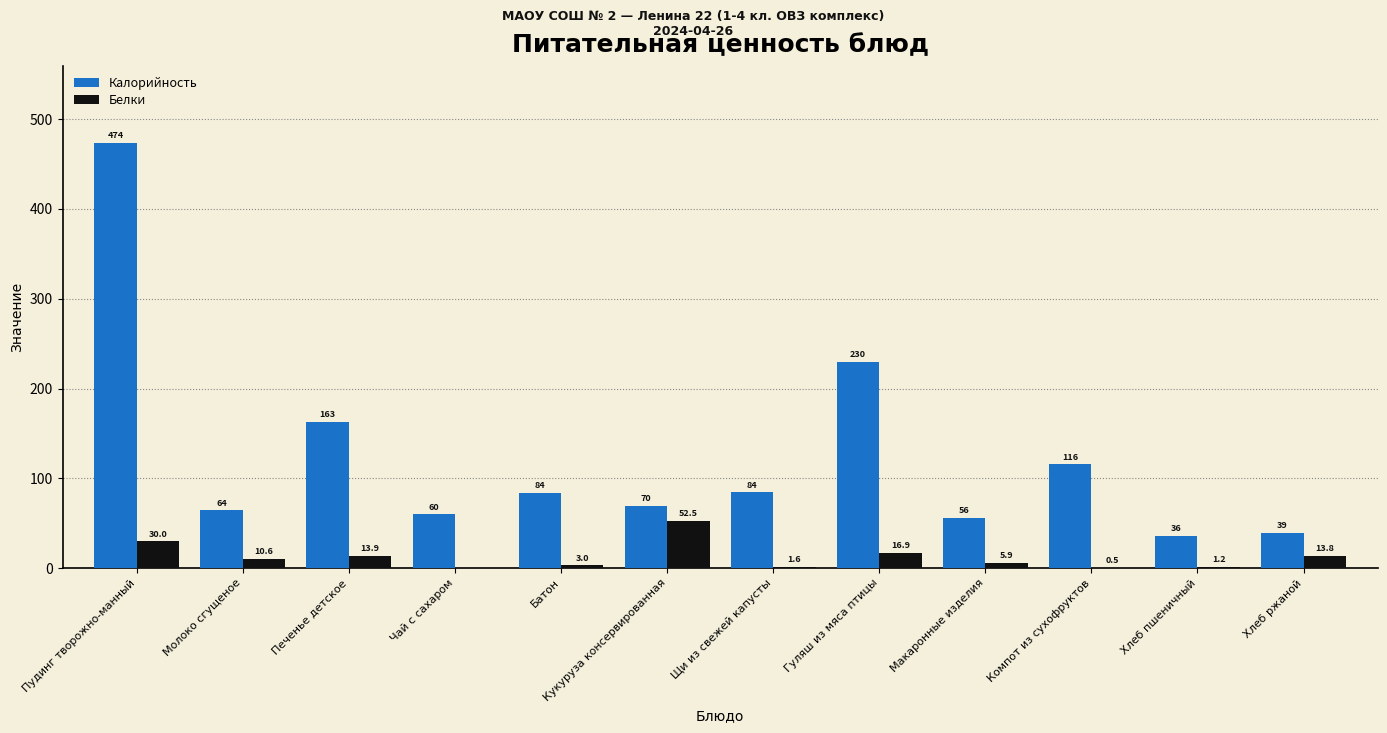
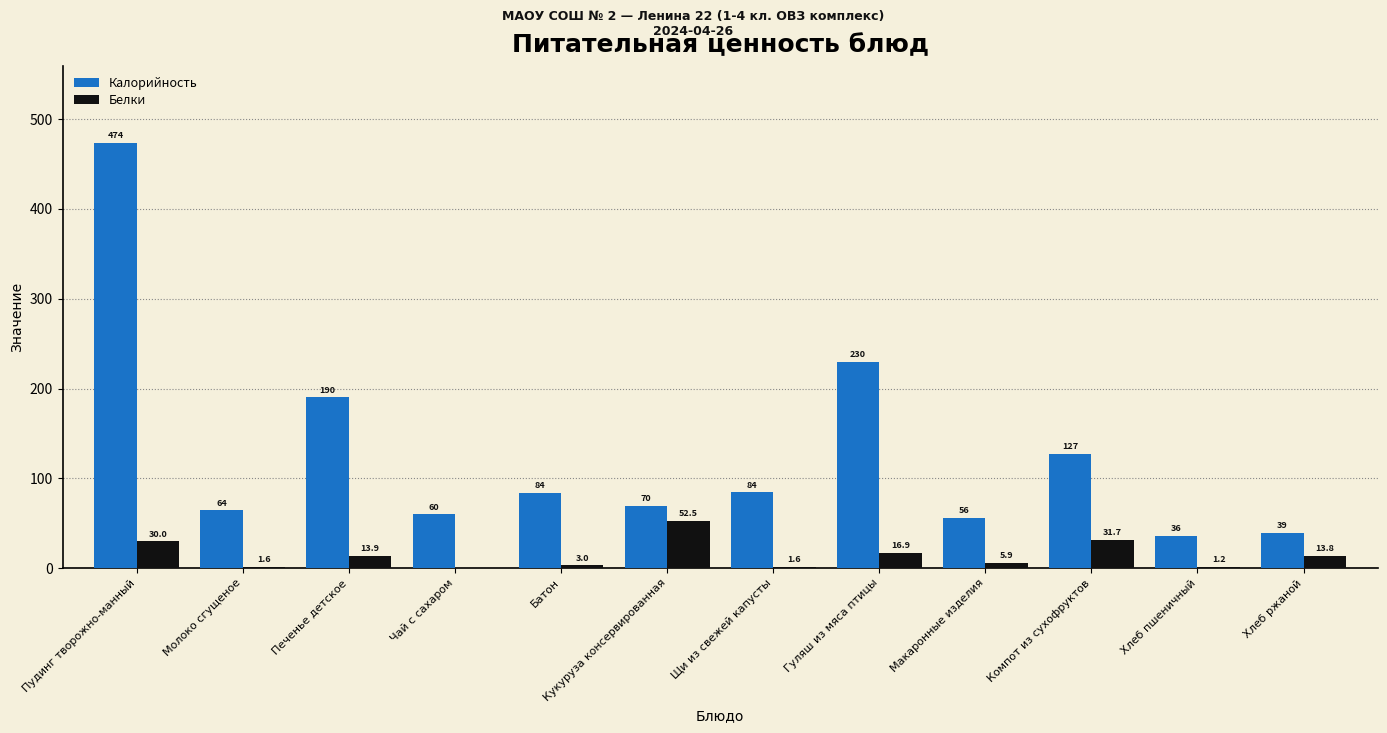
  {
    "Калорийность": {
      "Пудинг творожно-манный": 474,
      "Молоко сгущеное": 64,
-     "Печенье детское": 163,
+     "Печенье детское": 190,
      "Чай с сахаром": 60,
      "Батон": 84,
      "Кукуруза консервированная": 70,
      "Щи из свежей капусты": 84,
      "Гуляш из мяса птицы": 230,
      "Макаронные изделия": 56,
-     "Компот из сухофруктов": 116,
+     "Компот из сухофруктов": 127,
      "Хлеб пшеничный": 36,
      "Хлеб ржаной": 39
    },
    "Белки": {
      "Пудинг творожно-манный": 30.0,
-     "Молоко сгущеное": 10.6,
+     "Молоко сгущеное": 1.6,
      "Печенье детское": 13.9,
      "Батон": 3.0,
      "Кукуруза консервированная": 52.5,
      "Щи из свежей капусты": 1.6,
      "Гуляш из мяса птицы": 16.9,
      "Макаронные изделия": 5.9,
-     "Компот из сухофруктов": 0.5,
+     "Компот из сухофруктов": 31.7,
      "Хлеб пшеничный": 1.2,
      "Хлеб ржаной": 13.8
    }
  }
